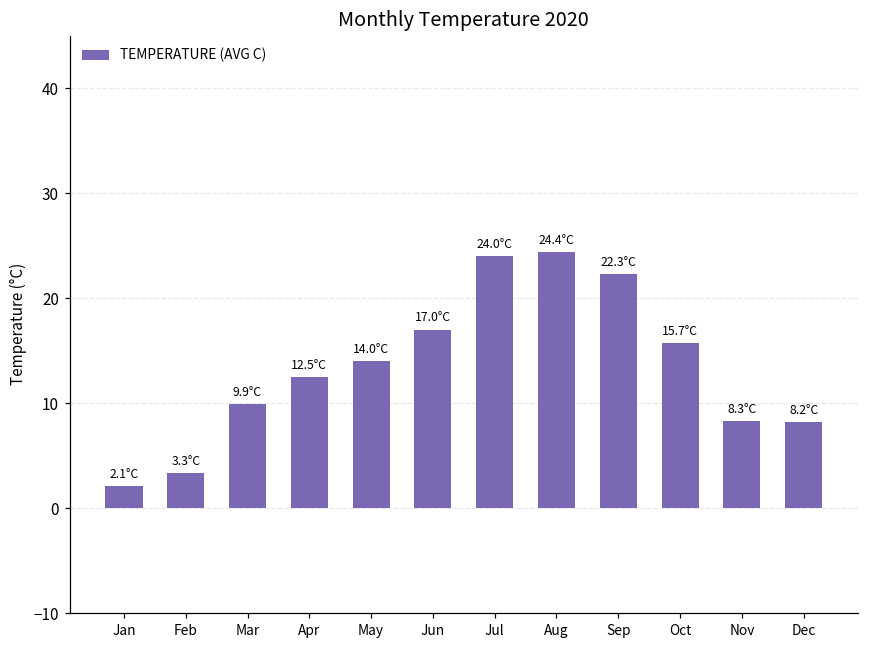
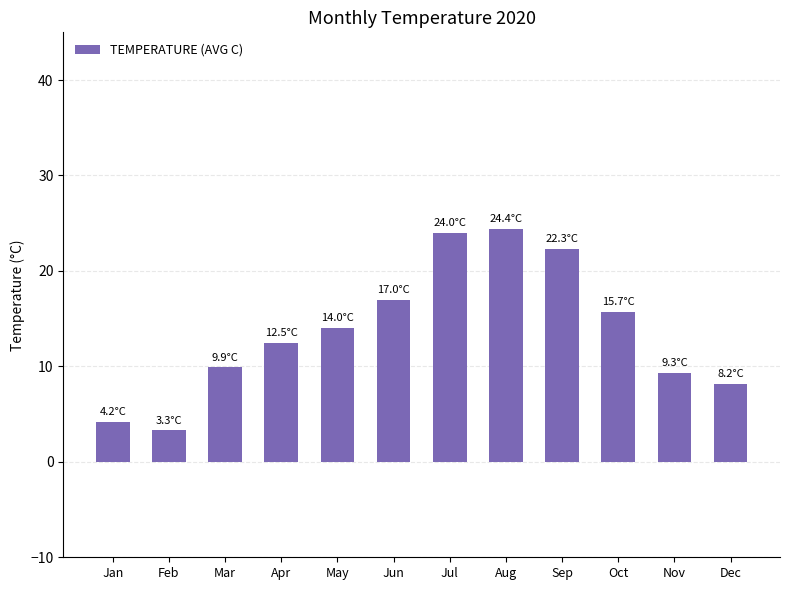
  {
-   "Jan": "2.1°C",
+   "Jan": "4.2°C",
    "Feb": "3.3°C",
    "Mar": "9.9°C",
    "Apr": "12.5°C",
    "May": "14.0°C",
    "Jun": "17.0°C",
    "Jul": "24.0°C",
    "Aug": "24.4°C",
    "Sep": "22.3°C",
    "Oct": "15.7°C",
-   "Nov": "8.3°C",
+   "Nov": "9.3°C",
    "Dec": "8.2°C"
  }
